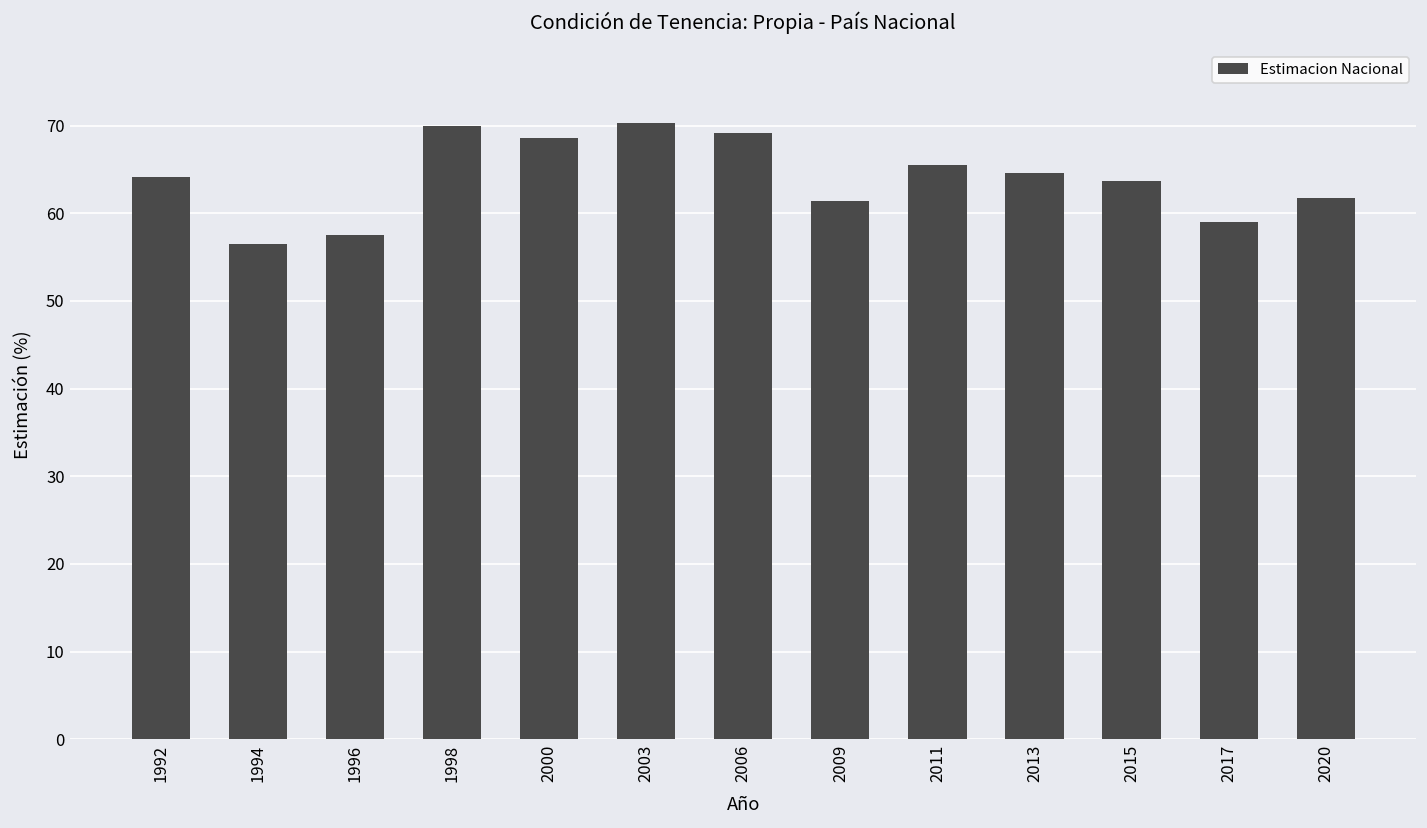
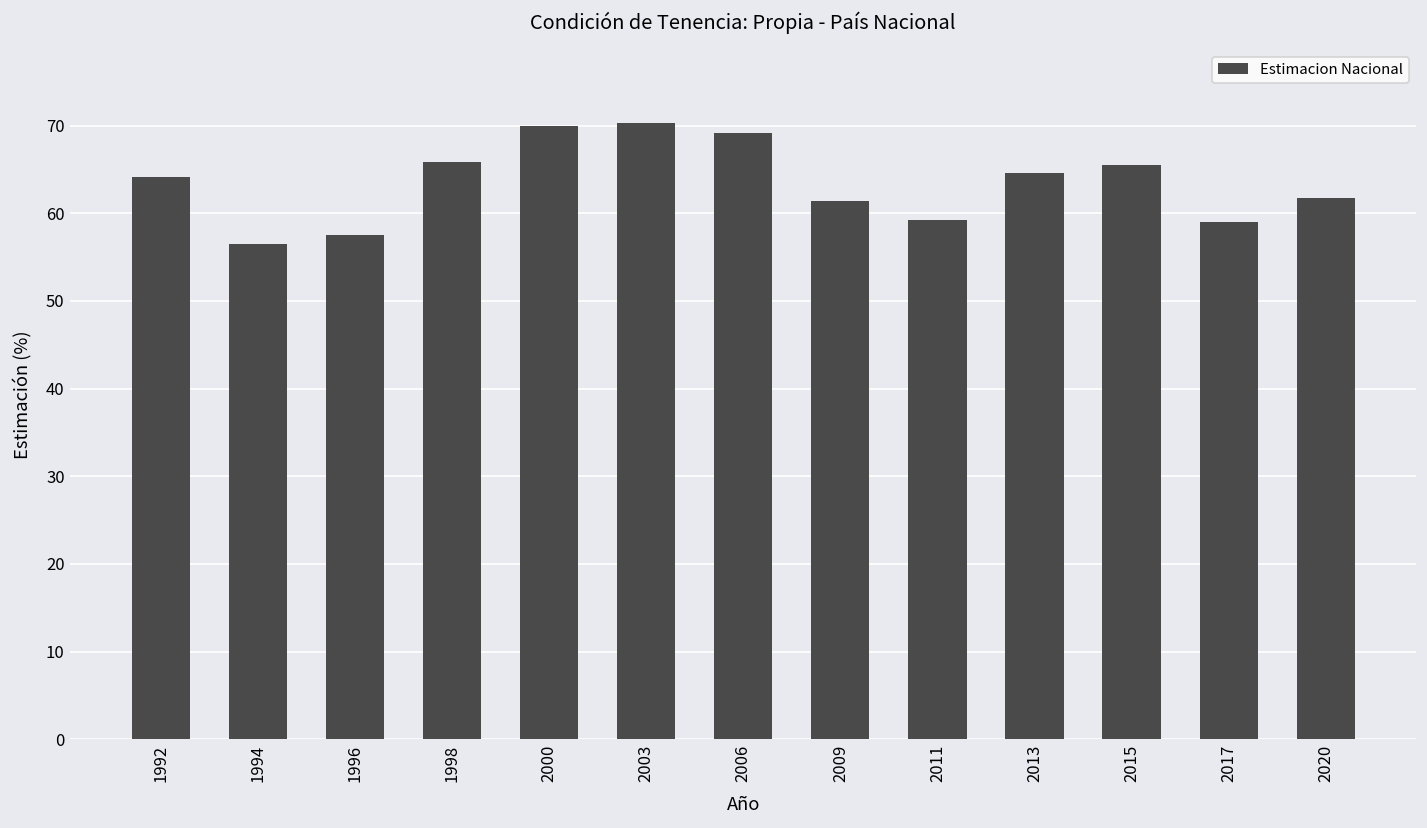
  {
    "1992": 64,
    "1994": 57,
    "1996": 58,
-   "1998": 70,
-   "2000": 69,
+   "1998": 66,
+   "2000": 70,
    "2003": 70,
    "2006": 69,
    "2009": 61,
-   "2011": 65,
+   "2011": 59,
    "2013": 65,
-   "2015": 64,
+   "2015": 66,
    "2017": 59,
    "2020": 62
  }
